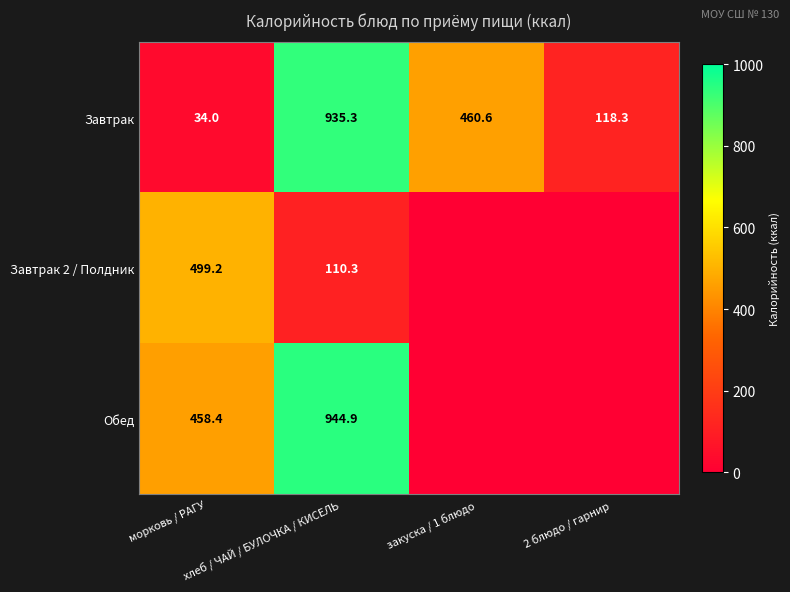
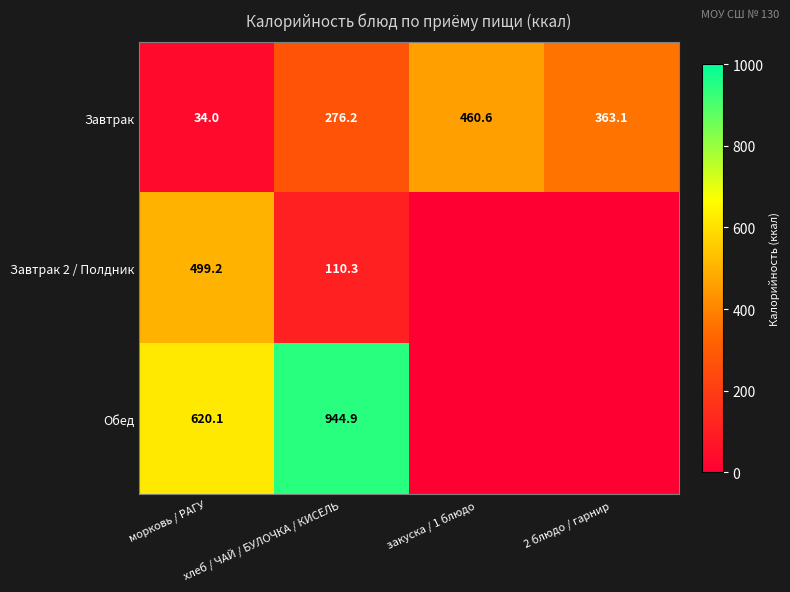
  {
    "Завтрак": {
      "морковь / РАГУ": 34.0,
-     "хлеб / ЧАЙ / БУЛОЧКА / КИСЕЛЬ": 935.3,
+     "хлеб / ЧАЙ / БУЛОЧКА / КИСЕЛЬ": 276.2,
      "закуска / 1 блюдо": 460.6,
-     "2 блюдо / гарнир": 118.3
+     "2 блюдо / гарнир": 363.1
    },
    "Завтрак 2 / Полдник": {
      "морковь / РАГУ": 499.2,
      "хлеб / ЧАЙ / БУЛОЧКА / КИСЕЛЬ": 110.3
    },
    "Обед": {
-     "морковь / РАГУ": 458.4,
+     "морковь / РАГУ": 620.1,
      "хлеб / ЧАЙ / БУЛОЧКА / КИСЕЛЬ": 944.9
    }
  }
